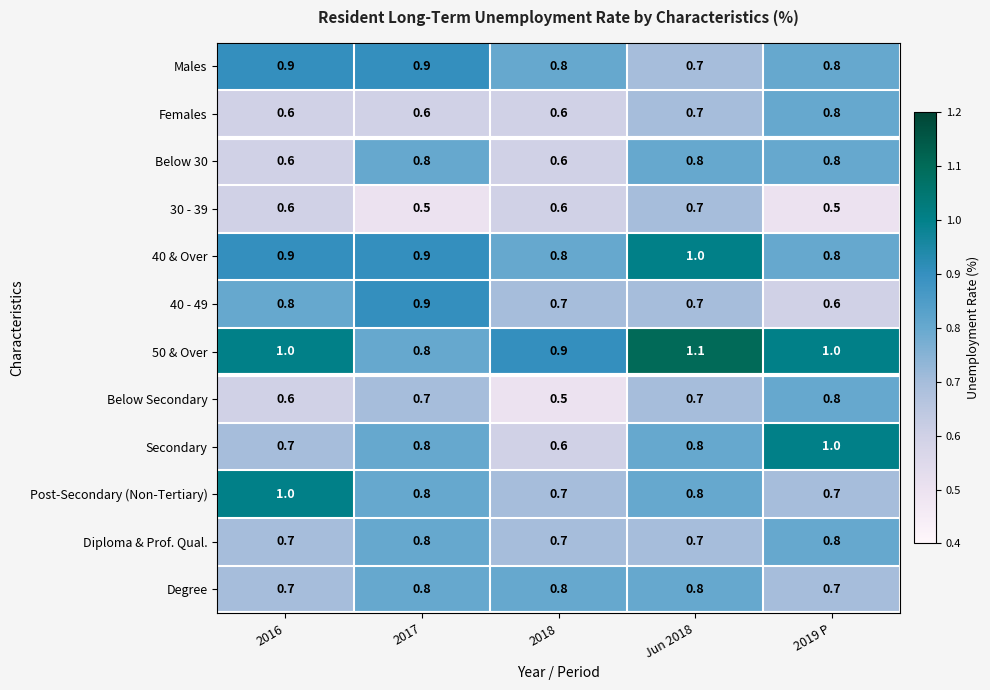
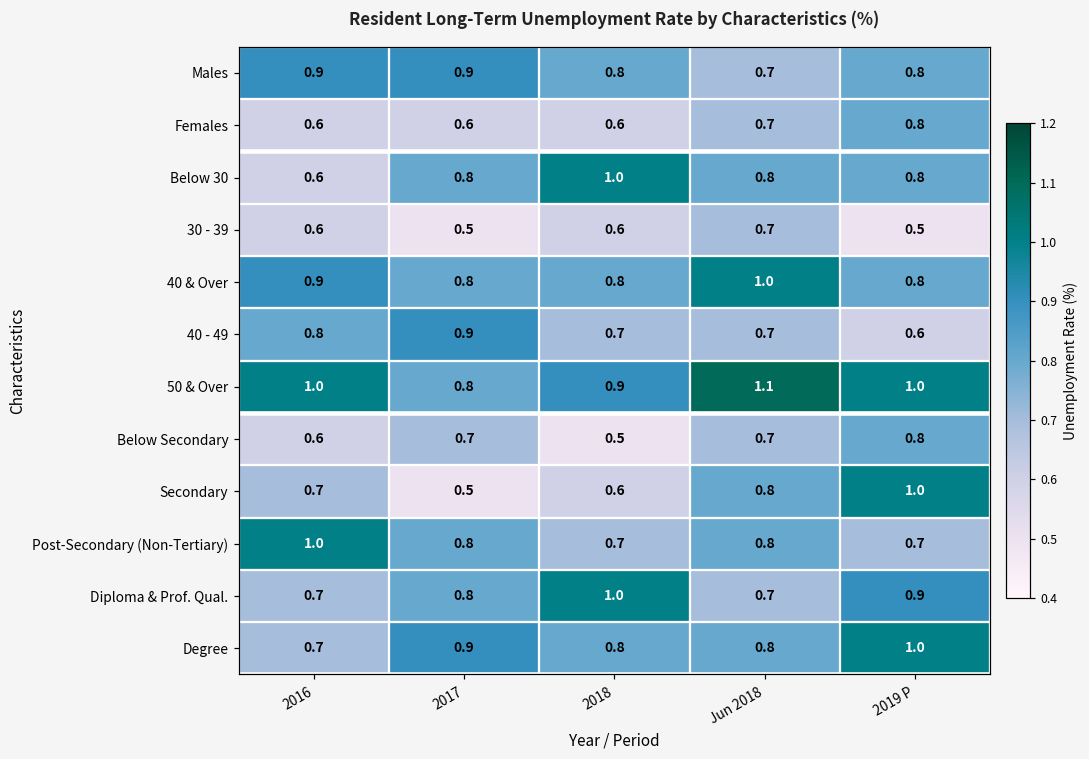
  {
    "Males": {
      "2016": 0.9,
      "2017": 0.9,
      "2018": 0.8,
      "Jun 2018": 0.7,
      "2019 P": 0.8
    },
    "Females": {
      "2016": 0.6,
      "2017": 0.6,
      "2018": 0.6,
      "Jun 2018": 0.7,
      "2019 P": 0.8
    },
    "Below 30": {
      "2016": 0.6,
      "2017": 0.8,
-     "2018": 0.6,
+     "2018": 1.0,
      "Jun 2018": 0.8,
      "2019 P": 0.8
    },
    "30 - 39": {
      "2016": 0.6,
      "2017": 0.5,
      "2018": 0.6,
      "Jun 2018": 0.7,
      "2019 P": 0.5
    },
    "40 & Over": {
      "2016": 0.9,
-     "2017": 0.9,
+     "2017": 0.8,
      "2018": 0.8,
      "Jun 2018": 1.0,
      "2019 P": 0.8
    },
    "40 - 49": {
      "2016": 0.8,
      "2017": 0.9,
      "2018": 0.7,
      "Jun 2018": 0.7,
      "2019 P": 0.6
    },
    "50 & Over": {
      "2016": 1.0,
      "2017": 0.8,
      "2018": 0.9,
      "Jun 2018": 1.1,
      "2019 P": 1.0
    },
    "Below Secondary": {
      "2016": 0.6,
      "2017": 0.7,
      "2018": 0.5,
      "Jun 2018": 0.7,
      "2019 P": 0.8
    },
    "Secondary": {
      "2016": 0.7,
-     "2017": 0.8,
+     "2017": 0.5,
      "2018": 0.6,
      "Jun 2018": 0.8,
      "2019 P": 1.0
    },
    "Post-Secondary (Non-Tertiary)": {
      "2016": 1.0,
      "2017": 0.8,
      "2018": 0.7,
      "Jun 2018": 0.8,
      "2019 P": 0.7
    },
    "Diploma & Prof. Qual.": {
      "2016": 0.7,
      "2017": 0.8,
-     "2018": 0.7,
+     "2018": 1.0,
      "Jun 2018": 0.7,
-     "2019 P": 0.8
+     "2019 P": 0.9
    },
    "Degree": {
      "2016": 0.7,
-     "2017": 0.8,
+     "2017": 0.9,
      "2018": 0.8,
      "Jun 2018": 0.8,
-     "2019 P": 0.7
+     "2019 P": 1.0
    }
  }
